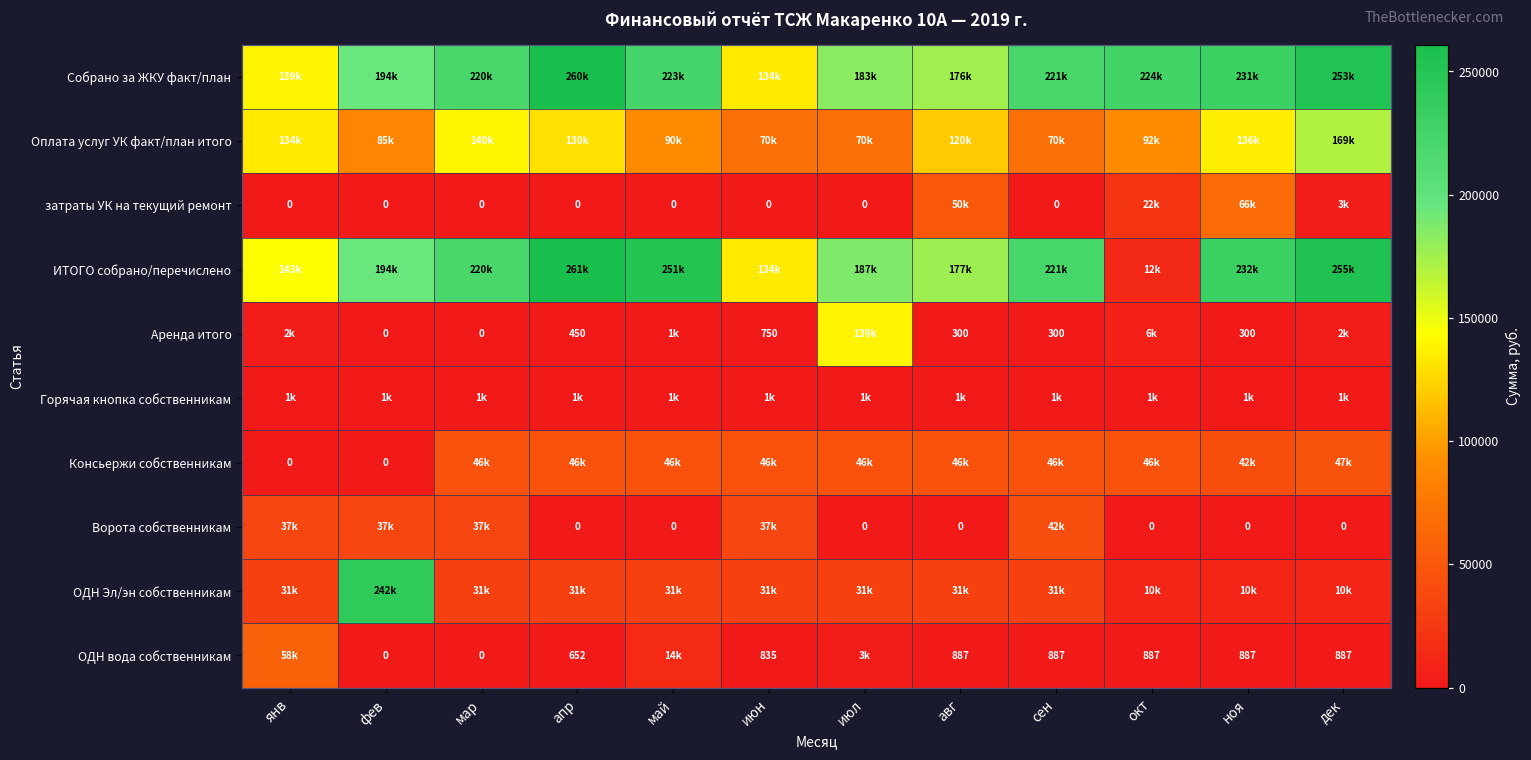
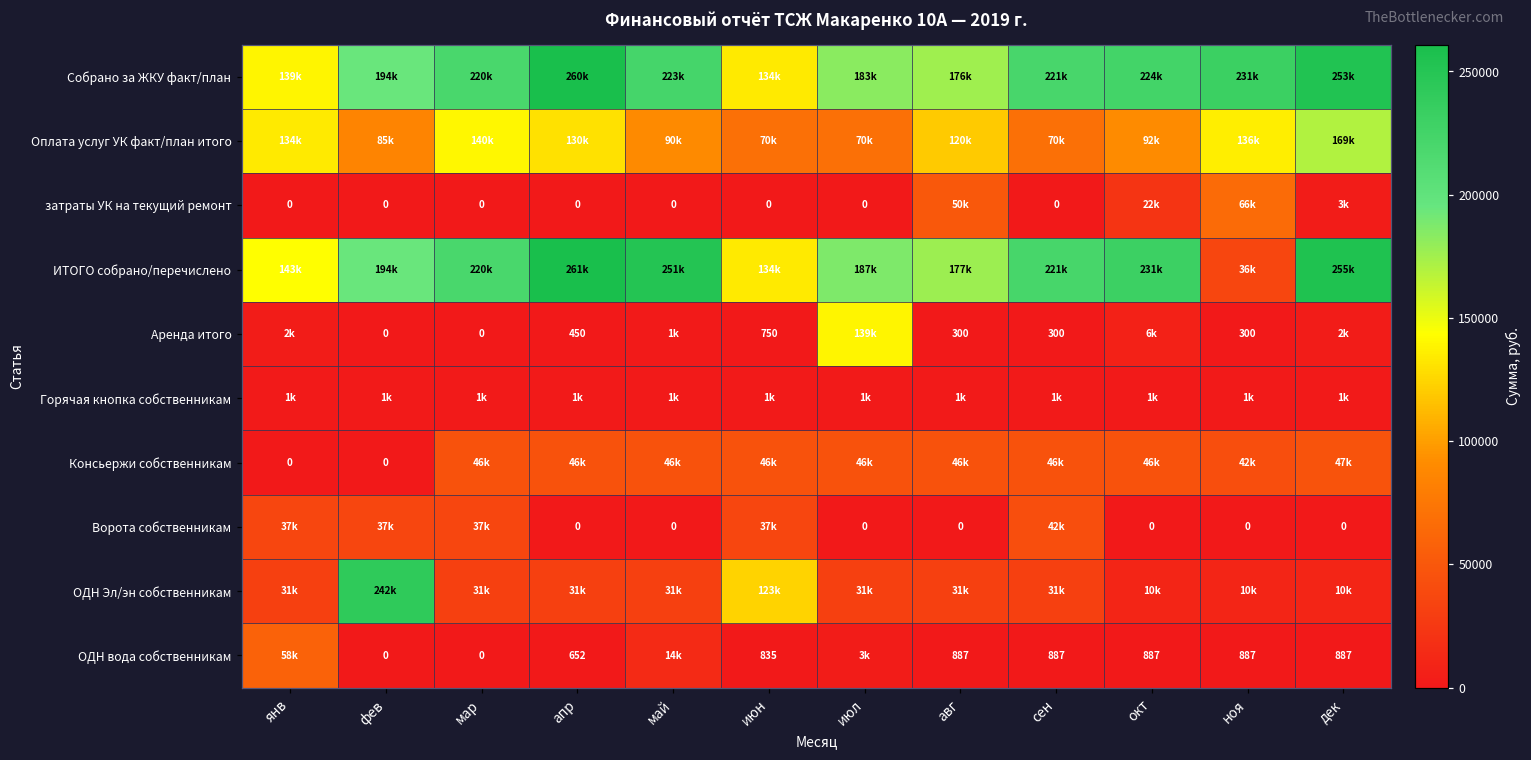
  {
    "Собрано за ЖКУ факт/план": {
      "янв": "139k",
      "фев": "194k",
      "мар": "220k",
      "апр": "260k",
      "май": "223k",
      "июн": "134k",
      "июл": "183k",
      "авг": "176k",
      "сен": "221k",
      "окт": "224k",
      "ноя": "231k",
      "дек": "253k"
    },
    "Оплата услуг УК факт/план итого": {
      "янв": "134k",
      "фев": "85k",
      "мар": "140k",
      "апр": "130k",
      "май": "90k",
      "июн": "70k",
      "июл": "70k",
      "авг": "120k",
      "сен": "70k",
      "окт": "92k",
      "ноя": "136k",
      "дек": "169k"
    },
    "затраты УК на текущий ремонт": {
      "янв": "0",
      "фев": "0",
      "мар": "0",
      "апр": "0",
      "май": "0",
      "июн": "0",
      "июл": "0",
      "авг": "50k",
      "сен": "0",
      "окт": "22k",
      "ноя": "66k",
      "дек": "3k"
    },
    "ИТОГО собрано/перечислено": {
      "янв": "143k",
      "фев": "194k",
      "мар": "220k",
      "апр": "261k",
      "май": "251k",
      "июн": "134k",
      "июл": "187k",
      "авг": "177k",
      "сен": "221k",
-     "окт": "12k",
-     "ноя": "232k",
+     "окт": "231k",
+     "ноя": "36k",
      "дек": "255k"
    },
    "Аренда итого": {
      "янв": "2k",
      "фев": "0",
      "мар": "0",
      "апр": "450",
      "май": "1k",
      "июн": "750",
      "июл": "139k",
      "авг": "300",
      "сен": "300",
      "окт": "6k",
      "ноя": "300",
      "дек": "2k"
    },
    "Горячая кнопка собственникам": {
      "янв": "1k",
      "фев": "1k",
      "мар": "1k",
      "апр": "1k",
      "май": "1k",
      "июн": "1k",
      "июл": "1k",
      "авг": "1k",
      "сен": "1k",
      "окт": "1k",
      "ноя": "1k",
      "дек": "1k"
    },
    "Консьержи собственникам": {
      "янв": "0",
      "фев": "0",
      "мар": "46k",
      "апр": "46k",
      "май": "46k",
      "июн": "46k",
      "июл": "46k",
      "авг": "46k",
      "сен": "46k",
      "окт": "46k",
      "ноя": "42k",
      "дек": "47k"
    },
    "Ворота собственникам": {
      "янв": "37k",
      "фев": "37k",
      "мар": "37k",
      "апр": "0",
      "май": "0",
      "июн": "37k",
      "июл": "0",
      "авг": "0",
      "сен": "42k",
      "окт": "0",
      "ноя": "0",
      "дек": "0"
    },
    "ОДН Эл/эн собственникам": {
      "янв": "31k",
      "фев": "242k",
      "мар": "31k",
      "апр": "31k",
      "май": "31k",
-     "июн": "31k",
+     "июн": "123k",
      "июл": "31k",
      "авг": "31k",
      "сен": "31k",
      "окт": "10k",
      "ноя": "10k",
      "дек": "10k"
    },
    "ОДН вода собственникам": {
      "янв": "58k",
      "фев": "0",
      "мар": "0",
      "апр": "652",
      "май": "14k",
      "июн": "835",
      "июл": "3k",
      "авг": "887",
      "сен": "887",
      "окт": "887",
      "ноя": "887",
      "дек": "887"
    }
  }
